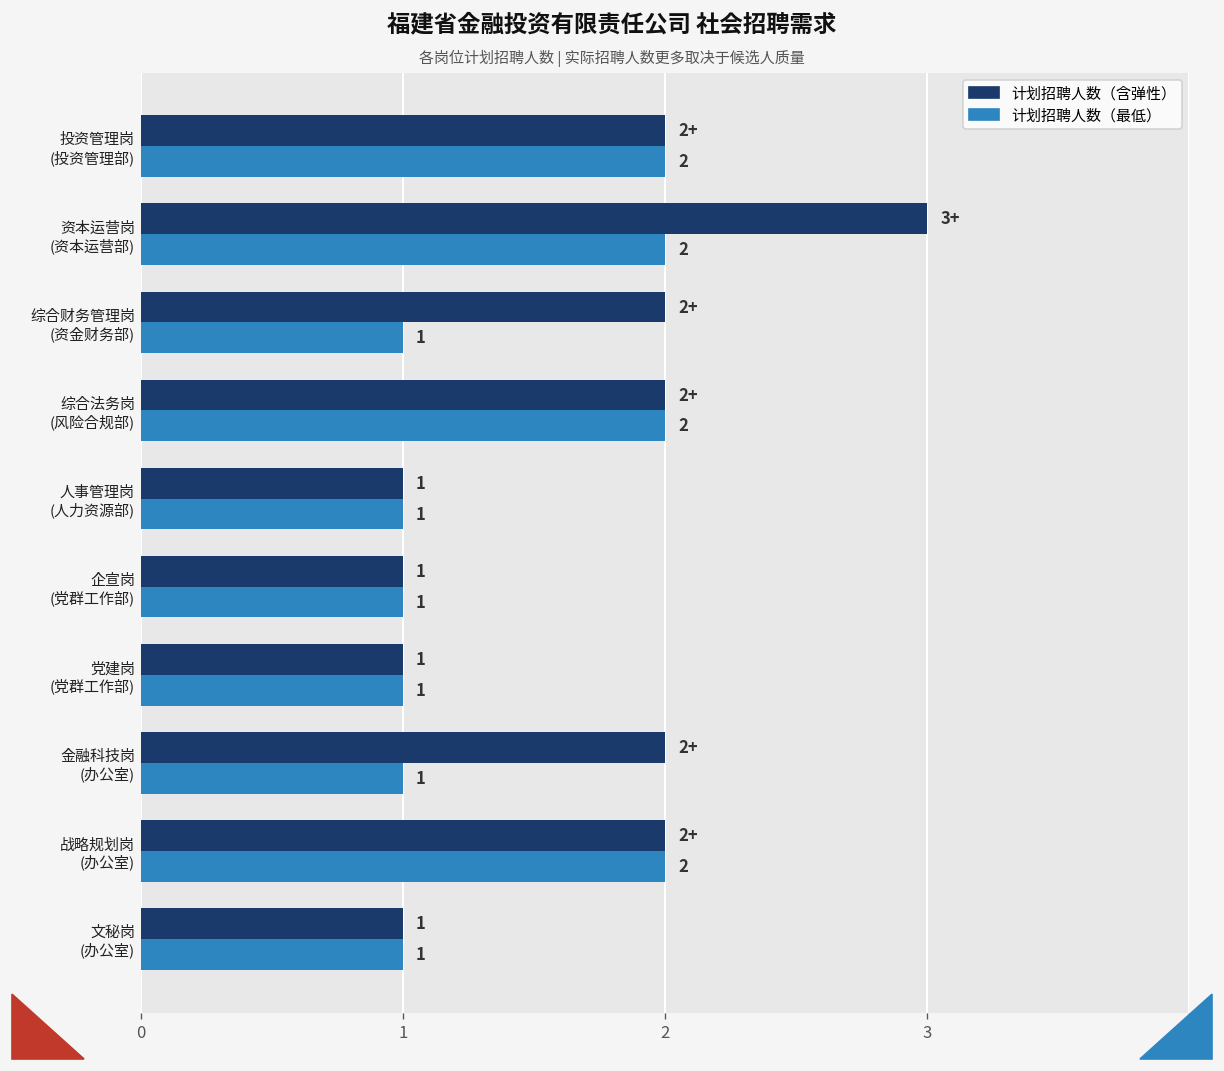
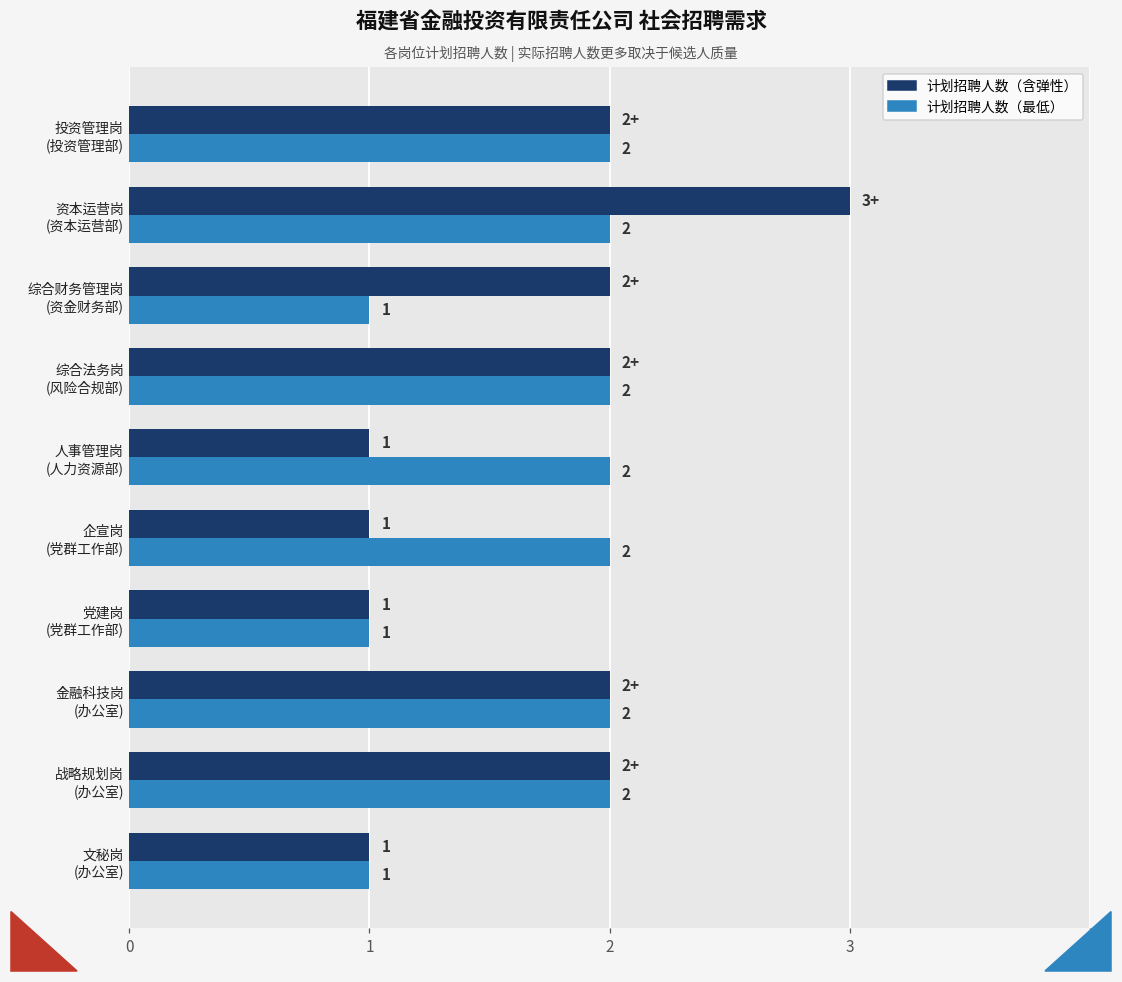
  {
    "计划招聘人数（含弹性）": {
      "投资管理岗 (投资管理部)": "2+",
      "资本运营岗 (资本运营部)": "3+",
      "综合财务管理岗 (资金财务部)": "2+",
      "综合法务岗 (风险合规部)": "2+",
      "人事管理岗 (人力资源部)": "1",
      "企宣岗 (党群工作部)": "1",
      "党建岗 (党群工作部)": "1",
      "金融科技岗 (办公室)": "2+",
      "战略规划岗 (办公室)": "2+",
      "文秘岗 (办公室)": "1"
    },
    "计划招聘人数（最低）": {
      "投资管理岗 (投资管理部)": "2",
      "资本运营岗 (资本运营部)": "2",
      "综合财务管理岗 (资金财务部)": "1",
      "综合法务岗 (风险合规部)": "2",
-     "人事管理岗 (人力资源部)": "1",
-     "企宣岗 (党群工作部)": "1",
+     "人事管理岗 (人力资源部)": "2",
+     "企宣岗 (党群工作部)": "2",
      "党建岗 (党群工作部)": "1",
-     "金融科技岗 (办公室)": "1",
+     "金融科技岗 (办公室)": "2",
      "战略规划岗 (办公室)": "2",
      "文秘岗 (办公室)": "1"
    }
  }
